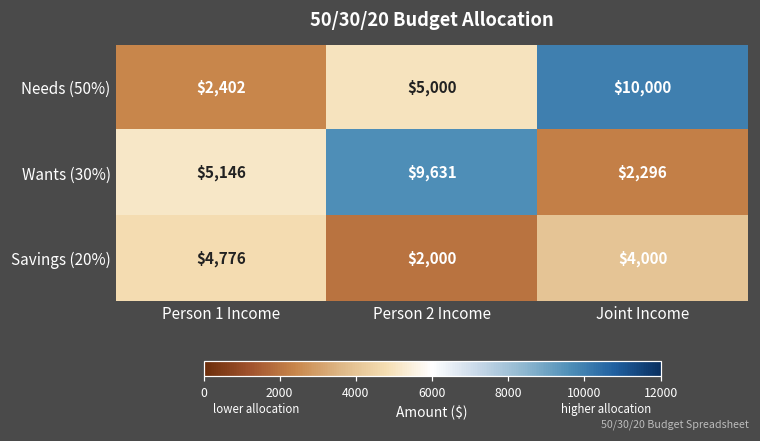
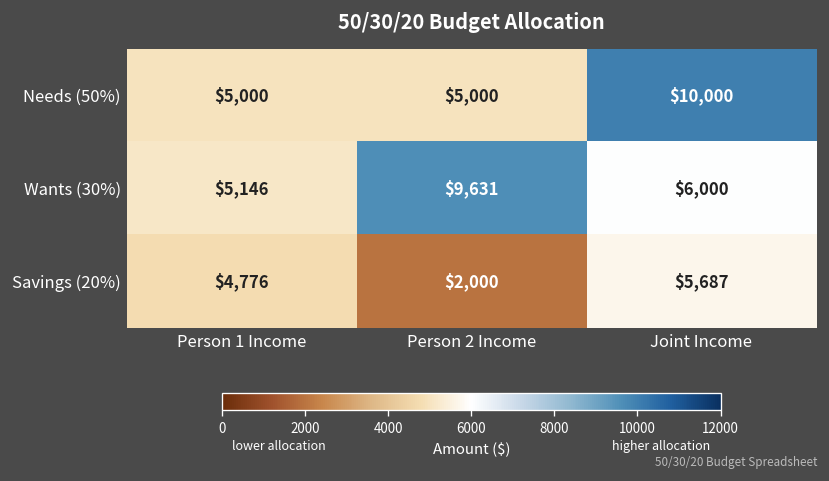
  {
    "Needs (50%)": {
-     "Person 1 Income": "$2,402",
+     "Person 1 Income": "$5,000",
      "Person 2 Income": "$5,000",
      "Joint Income": "$10,000"
    },
    "Wants (30%)": {
      "Person 1 Income": "$5,146",
      "Person 2 Income": "$9,631",
-     "Joint Income": "$2,296"
+     "Joint Income": "$6,000"
    },
    "Savings (20%)": {
      "Person 1 Income": "$4,776",
      "Person 2 Income": "$2,000",
-     "Joint Income": "$4,000"
+     "Joint Income": "$5,687"
    }
  }
